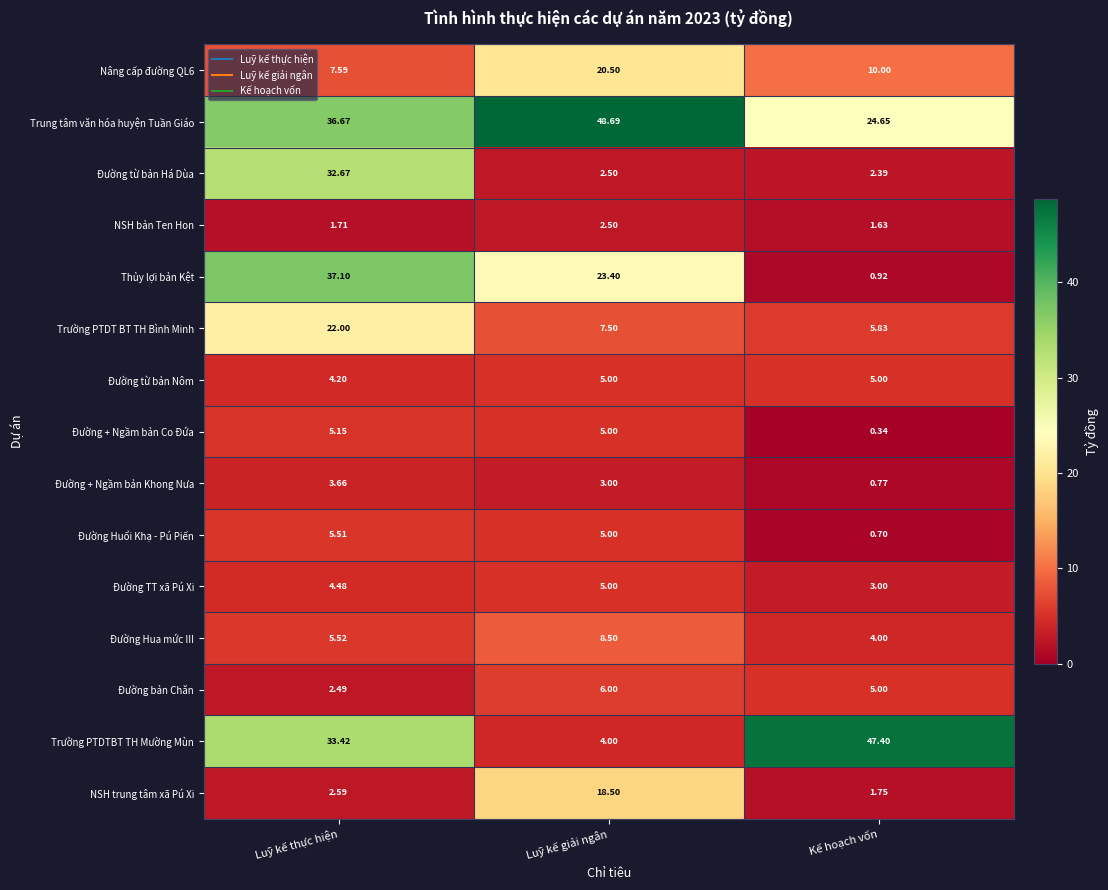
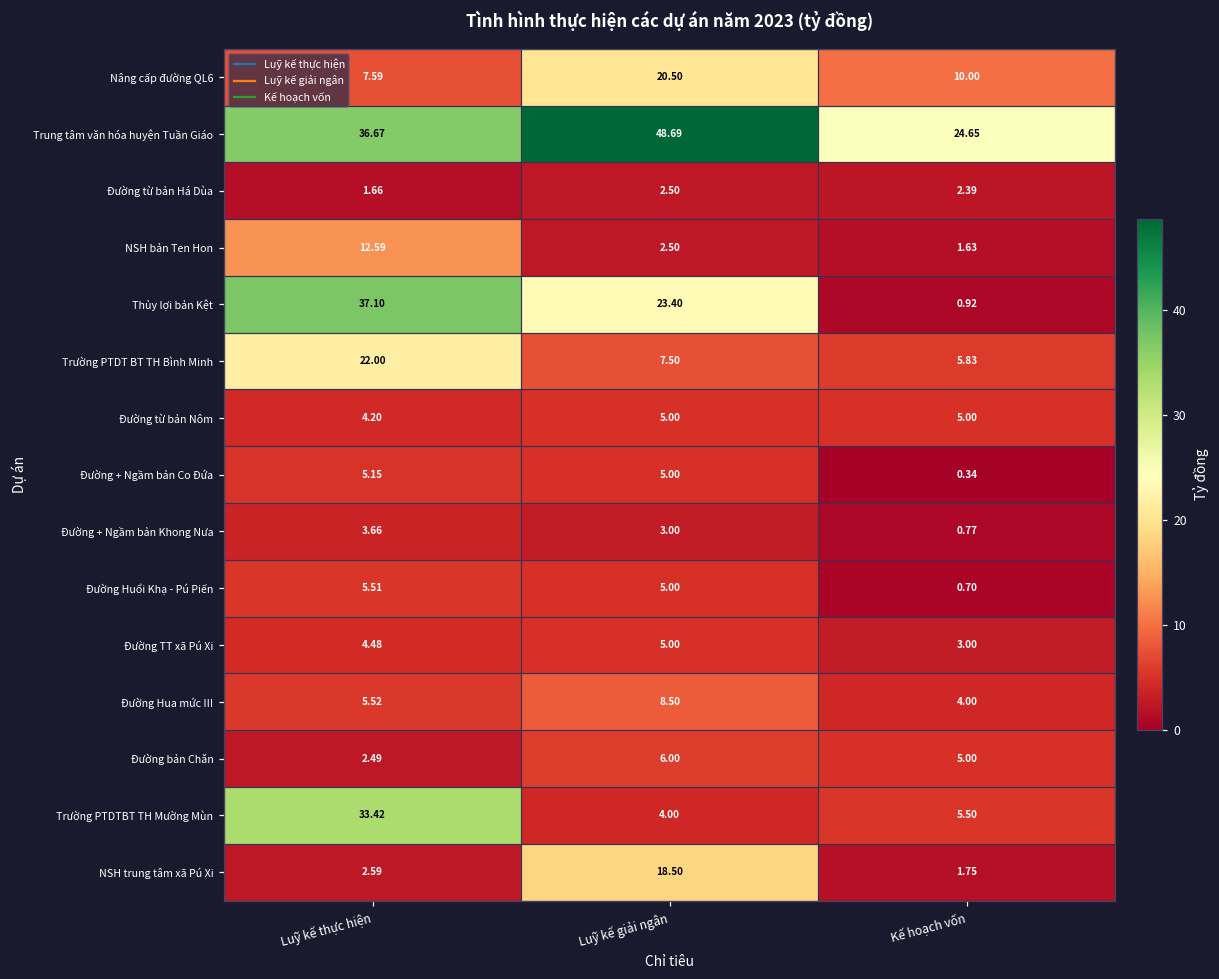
  {
    "Nâng cấp đường QL6": {
      "Luỹ kế thực hiện": 7.59,
      "Luỹ kế giải ngân": 20.50,
      "Kế hoạch vốn": 10.00
    },
    "Trung tâm văn hóa huyện Tuần Giáo": {
      "Luỹ kế thực hiện": 36.67,
      "Luỹ kế giải ngân": 48.69,
      "Kế hoạch vốn": 24.65
    },
    "Đường từ bản Há Dùa": {
-     "Luỹ kế thực hiện": 32.67,
+     "Luỹ kế thực hiện": 1.66,
      "Luỹ kế giải ngân": 2.50,
      "Kế hoạch vốn": 2.39
    },
    "NSH bản Ten Hon": {
-     "Luỹ kế thực hiện": 1.71,
+     "Luỹ kế thực hiện": 12.59,
      "Luỹ kế giải ngân": 2.50,
      "Kế hoạch vốn": 1.63
    },
    "Thủy lợi bản Kệt": {
      "Luỹ kế thực hiện": 37.10,
      "Luỹ kế giải ngân": 23.40,
      "Kế hoạch vốn": 0.92
    },
    "Trường PTDT BT TH Bình Minh": {
      "Luỹ kế thực hiện": 22.00,
      "Luỹ kế giải ngân": 7.50,
      "Kế hoạch vốn": 5.83
    },
    "Đường từ bản Nôm": {
      "Luỹ kế thực hiện": 4.20,
      "Luỹ kế giải ngân": 5.00,
      "Kế hoạch vốn": 5.00
    },
    "Đường + Ngầm bản Co Đứa": {
      "Luỹ kế thực hiện": 5.15,
      "Luỹ kế giải ngân": 5.00,
      "Kế hoạch vốn": 0.34
    },
    "Đường + Ngầm bản Khong Nưa": {
      "Luỹ kế thực hiện": 3.66,
      "Luỹ kế giải ngân": 3.00,
      "Kế hoạch vốn": 0.77
    },
    "Đường Huổi Khạ - Pú Piến": {
      "Luỹ kế thực hiện": 5.51,
      "Luỹ kế giải ngân": 5.00,
      "Kế hoạch vốn": 0.70
    },
    "Đường TT xã Pú Xi": {
      "Luỹ kế thực hiện": 4.48,
      "Luỹ kế giải ngân": 5.00,
      "Kế hoạch vốn": 3.00
    },
    "Đường Hua mức III": {
      "Luỹ kế thực hiện": 5.52,
      "Luỹ kế giải ngân": 8.50,
      "Kế hoạch vốn": 4.00
    },
    "Đường bản Chăn": {
      "Luỹ kế thực hiện": 2.49,
      "Luỹ kế giải ngân": 6.00,
      "Kế hoạch vốn": 5.00
    },
    "Trường PTDTBT TH Mường Mùn": {
      "Luỹ kế thực hiện": 33.42,
      "Luỹ kế giải ngân": 4.00,
-     "Kế hoạch vốn": 47.40
+     "Kế hoạch vốn": 5.50
    },
    "NSH trung tâm xã Pú Xi": {
      "Luỹ kế thực hiện": 2.59,
      "Luỹ kế giải ngân": 18.50,
      "Kế hoạch vốn": 1.75
    }
  }
